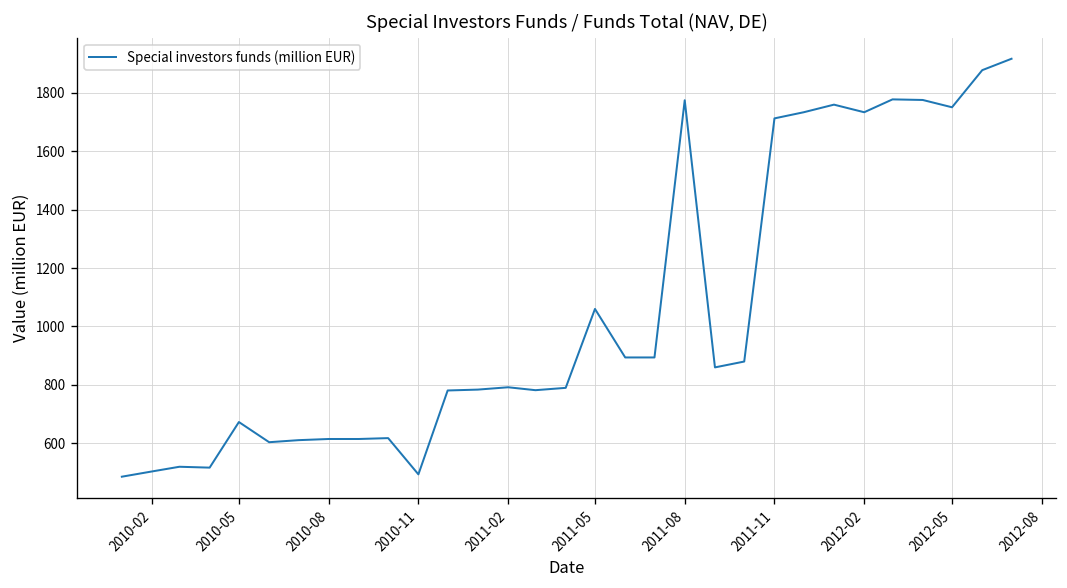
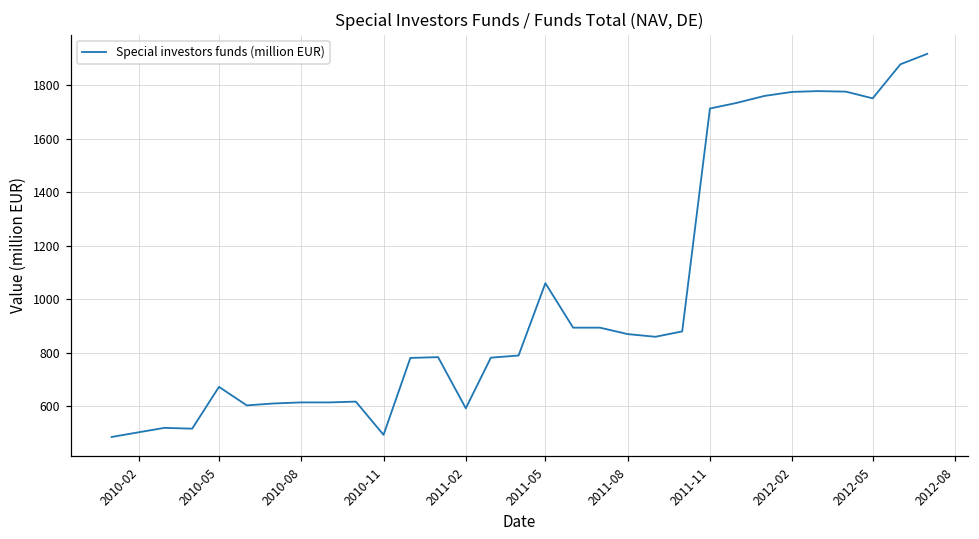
  {
    "2010-02": 500,
    "2010-05": 670,
    "2010-08": 620,
    "2010-11": 490,
-   "2011-02": 790,
+   "2011-02": 590,
    "2011-05": 1060,
-   "2011-08": 1770,
+   "2011-08": 870,
    "2011-11": 1710,
-   "2012-02": 1730,
+   "2012-02": 1770,
    "2012-05": 1750
  }
